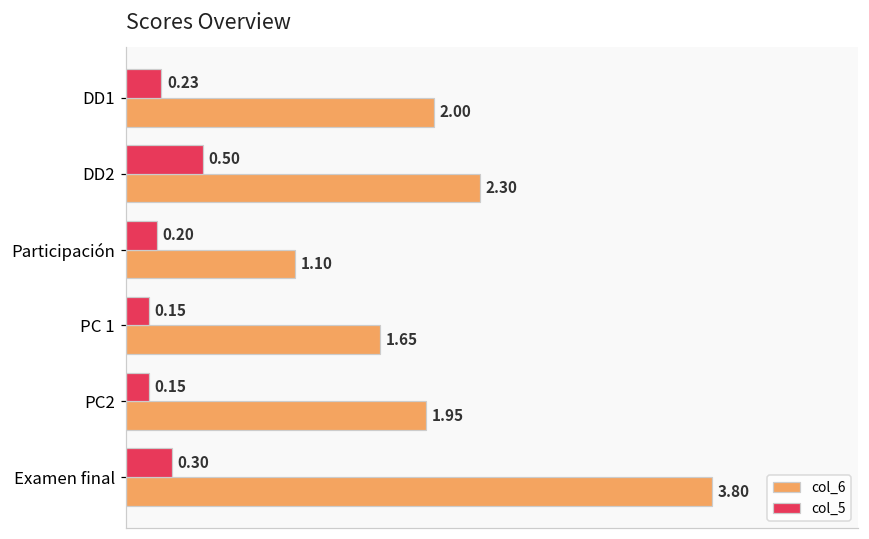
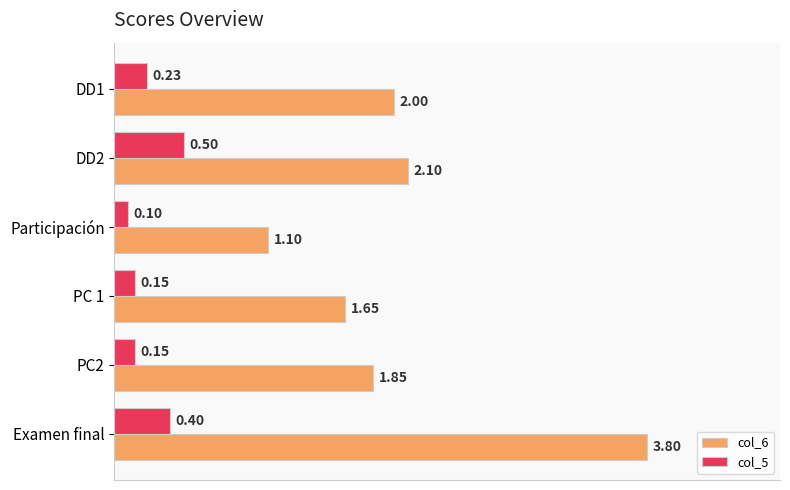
  {
    "col_6": {
      "DD1": 2.00,
-     "DD2": 2.30,
+     "DD2": 2.10,
      "Participación": 1.10,
      "PC 1": 1.65,
-     "PC2": 1.95,
+     "PC2": 1.85,
      "Examen final": 3.80
    },
    "col_5": {
      "DD1": 0.23,
      "DD2": 0.50,
-     "Participación": 0.20,
+     "Participación": 0.10,
      "PC 1": 0.15,
      "PC2": 0.15,
-     "Examen final": 0.30
+     "Examen final": 0.40
    }
  }
